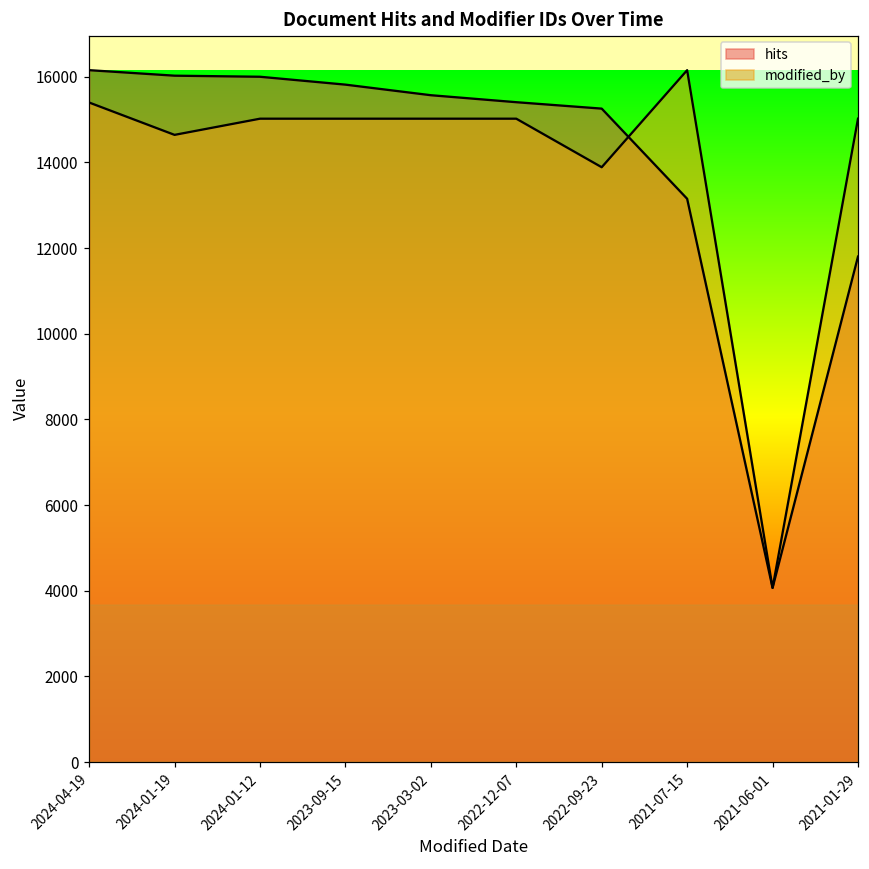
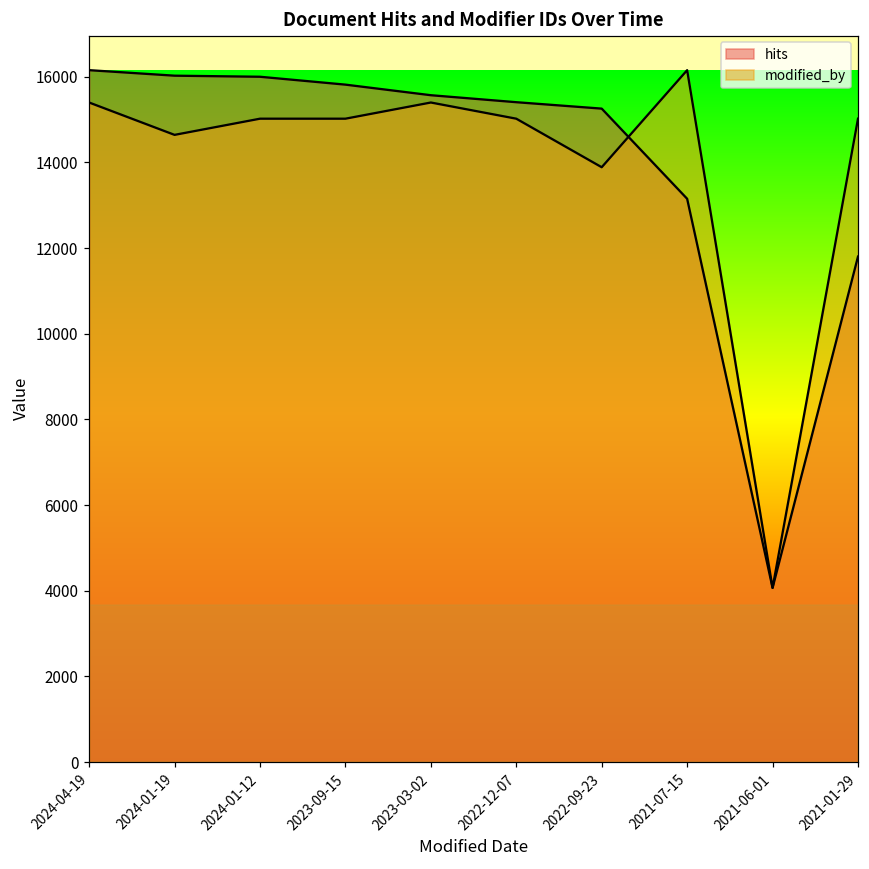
  {
    "hits": {
      "2024-04-19": 16200,
      "2024-01-19": 16000,
      "2024-01-12": 16000,
      "2023-09-15": 15800,
      "2023-03-02": 15600,
      "2022-12-07": 15400,
      "2022-09-23": 15300,
      "2021-07-15": 13200,
      "2021-01-29": 11800
    },
    "modified_by": {
      "2024-04-19": 15400,
      "2024-01-19": 14600,
      "2024-01-12": 15000,
      "2023-09-15": 15000,
-     "2023-03-02": 15000,
+     "2023-03-02": 15400,
      "2022-12-07": 15000,
      "2022-09-23": 13900,
      "2021-07-15": 16200,
      "2021-01-29": 15000
    }
  }
